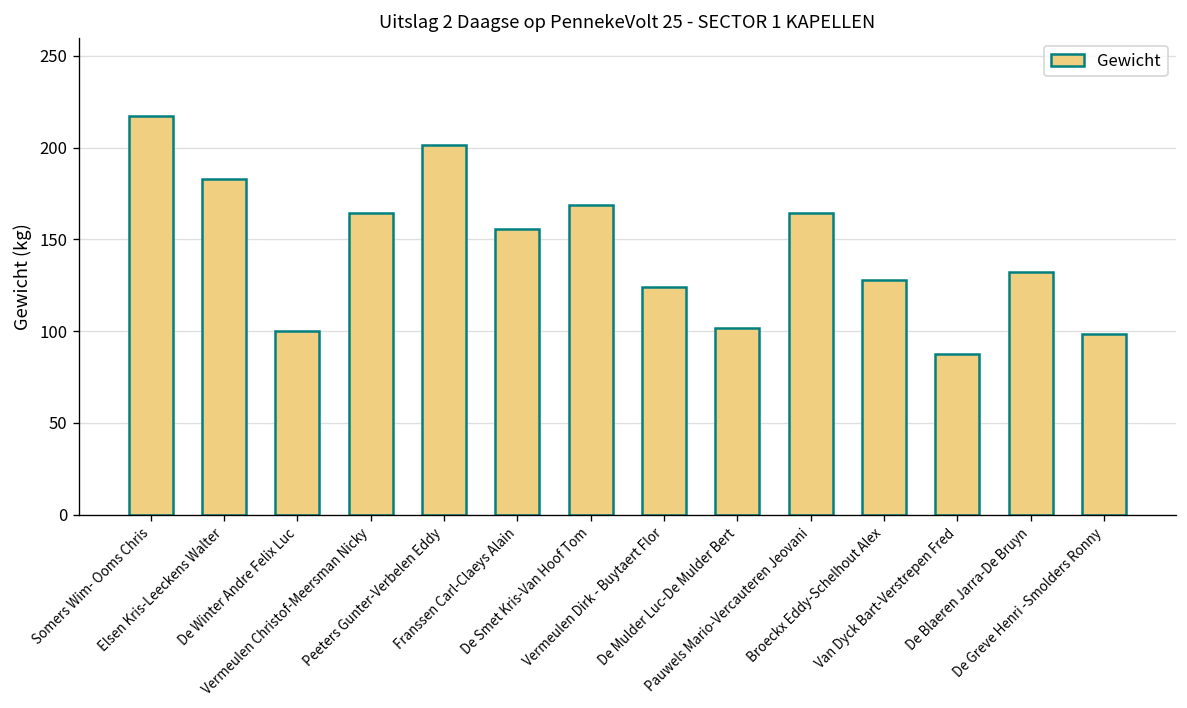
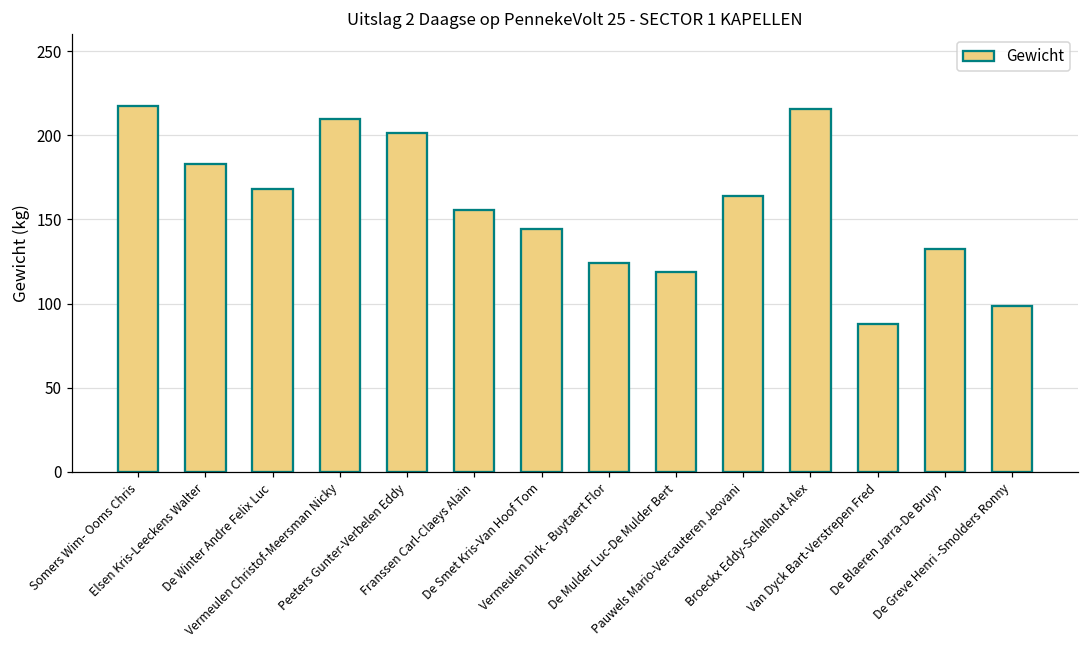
  {
    "Somers Wim- Ooms Chris": 217,
    "Elsen Kris-Leeckens Walter": 183,
-   "De Winter Andre Felix Luc": 100,
-   "Vermeulen Christof-Meersman Nicky": 164,
+   "De Winter Andre Felix Luc": 168,
+   "Vermeulen Christof-Meersman Nicky": 210,
    "Peeters Gunter-Verbelen Eddy": 201,
    "Franssen Carl-Claeys Alain": 156,
-   "De Smet Kris-Van Hoof Tom": 169,
+   "De Smet Kris-Van Hoof Tom": 145,
    "Vermeulen Dirk - Buytaert Flor": 124,
-   "De Mulder Luc-De Mulder Bert": 102,
+   "De Mulder Luc-De Mulder Bert": 119,
    "Pauwels Mario-Vercauteren Jeovani": 164,
-   "Broeckx Eddy-Schelhout Alex": 128,
+   "Broeckx Eddy-Schelhout Alex": 216,
    "Van Dyck Bart-Verstrepen Fred": 88,
    "De Blaeren Jarra-De Bruyn": 132,
    "De Greve Henri -Smolders Ronny": 98
  }
